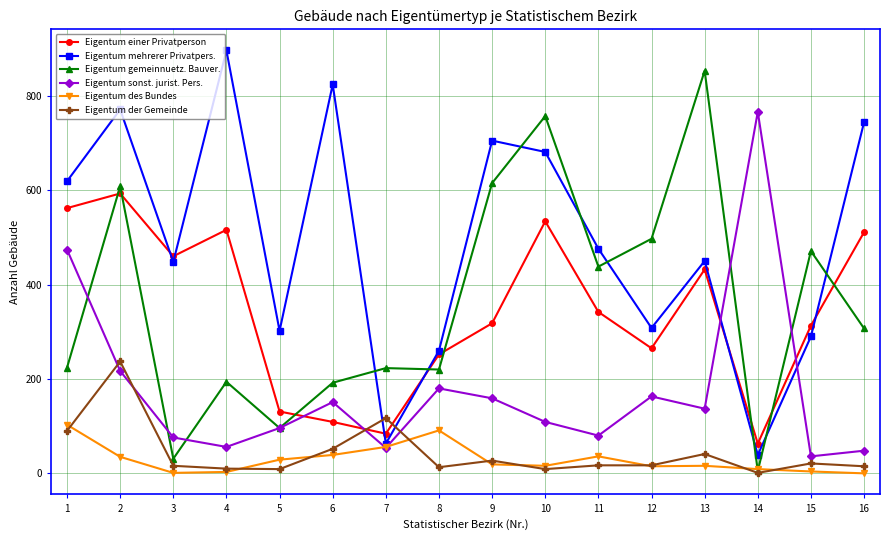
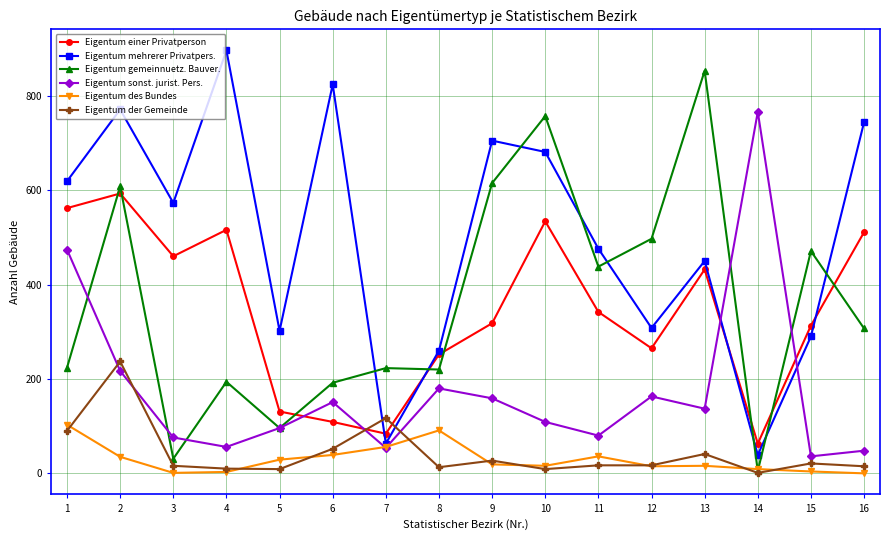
  {
    "Eigentum einer Privatperson": {
      "1": 560,
      "2": 590,
      "3": 460,
      "4": 520,
      "5": 130,
      "6": 110,
      "7": 80,
      "8": 250,
      "9": 320,
      "10": 530,
      "11": 340,
      "12": 270,
      "13": 430,
      "14": 60,
      "15": 310,
      "16": 510
    },
    "Eigentum mehrerer Privatpers.": {
      "1": 620,
-     "3": 450,
+     "3": 570,
      "4": 900,
      "5": 300,
      "6": 820,
      "7": 60,
      "8": 260,
      "9": 710,
      "10": 680,
      "11": 480,
      "12": 310,
      "13": 450,
      "14": 40,
      "15": 290,
      "16": 740
    },
    "Eigentum gemeinnuetz. Bauver.": {
      "1": 220,
      "2": 610,
      "3": 30,
      "4": 190,
      "6": 190,
      "7": 220,
      "8": 220,
      "9": 620,
      "10": 760,
      "11": 440,
      "12": 500,
      "13": 850,
      "15": 470,
      "16": 310
    },
    "Eigentum sonst. jurist. Pers.": {
      "1": 470,
      "2": 220,
      "3": 80,
      "4": 60,
      "6": 150,
      "8": 180,
      "9": 160,
      "10": 110,
      "11": 80,
      "12": 160,
      "13": 140,
      "14": 770,
      "15": 40,
      "16": 50
    },
    "Eigentum des Bundes": {
      "1": 100,
      "2": 40,
      "3": 0,
      "4": 0,
      "5": 30,
      "6": 40,
      "8": 90,
      "9": 20,
      "10": 20,
      "11": 40,
      "13": 20,
      "15": 0,
      "16": 0
    },
    "Eigentum der Gemeinde": {
      "1": 90,
      "2": 240,
      "3": 20,
      "4": 10,
      "5": 10,
      "6": 50,
      "7": 120,
      "8": 10,
      "9": 30,
      "10": 10,
      "11": 20,
      "13": 40,
      "15": 20,
      "16": 20
    }
  }
